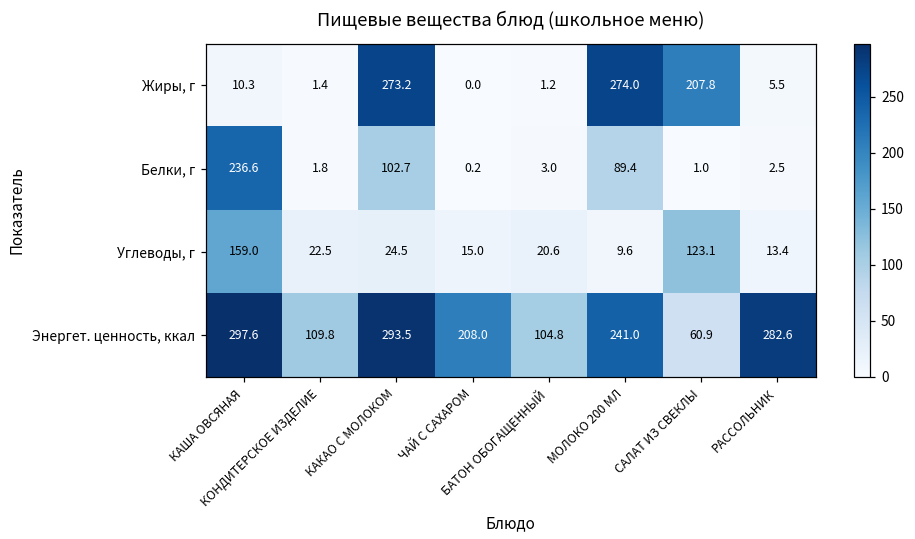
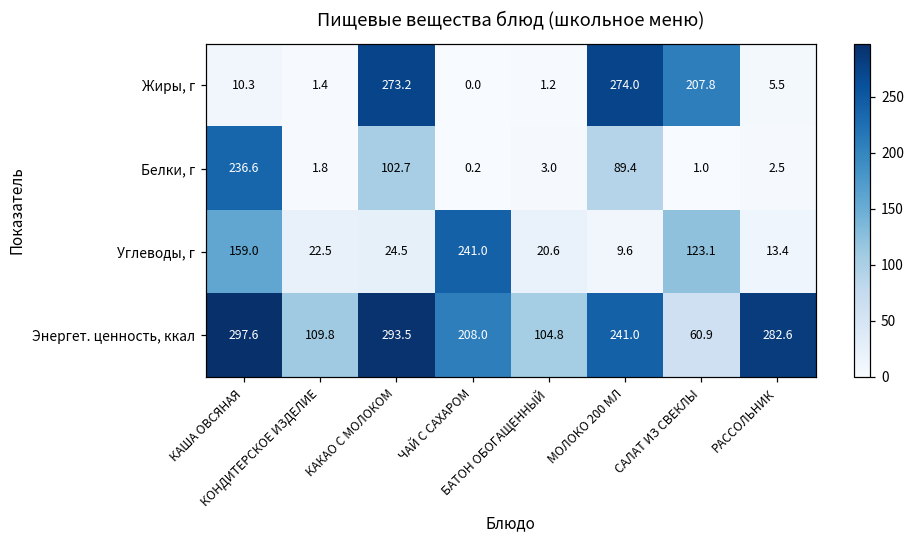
  {
    "Жиры, г": {
      "КАША ОВСЯНАЯ": 10.3,
      "КОНДИТЕРСКОЕ ИЗДЕЛИЕ": 1.4,
      "КАКАО С МОЛОКОМ": 273.2,
      "ЧАЙ С САХАРОМ": 0.0,
      "БАТОН ОБОГАЩЕННЫЙ": 1.2,
      "МОЛОКО 200 МЛ": 274.0,
      "САЛАТ ИЗ СВЕКЛЫ": 207.8,
      "РАССОЛЬНИК": 5.5
    },
    "Белки, г": {
      "КАША ОВСЯНАЯ": 236.6,
      "КОНДИТЕРСКОЕ ИЗДЕЛИЕ": 1.8,
      "КАКАО С МОЛОКОМ": 102.7,
      "ЧАЙ С САХАРОМ": 0.2,
      "БАТОН ОБОГАЩЕННЫЙ": 3.0,
      "МОЛОКО 200 МЛ": 89.4,
      "САЛАТ ИЗ СВЕКЛЫ": 1.0,
      "РАССОЛЬНИК": 2.5
    },
    "Углеводы, г": {
      "КАША ОВСЯНАЯ": 159.0,
      "КОНДИТЕРСКОЕ ИЗДЕЛИЕ": 22.5,
      "КАКАО С МОЛОКОМ": 24.5,
-     "ЧАЙ С САХАРОМ": 15.0,
+     "ЧАЙ С САХАРОМ": 241.0,
      "БАТОН ОБОГАЩЕННЫЙ": 20.6,
      "МОЛОКО 200 МЛ": 9.6,
      "САЛАТ ИЗ СВЕКЛЫ": 123.1,
      "РАССОЛЬНИК": 13.4
    },
    "Энергет. ценность, ккал": {
      "КАША ОВСЯНАЯ": 297.6,
      "КОНДИТЕРСКОЕ ИЗДЕЛИЕ": 109.8,
      "КАКАО С МОЛОКОМ": 293.5,
      "ЧАЙ С САХАРОМ": 208.0,
      "БАТОН ОБОГАЩЕННЫЙ": 104.8,
      "МОЛОКО 200 МЛ": 241.0,
      "САЛАТ ИЗ СВЕКЛЫ": 60.9,
      "РАССОЛЬНИК": 282.6
    }
  }
